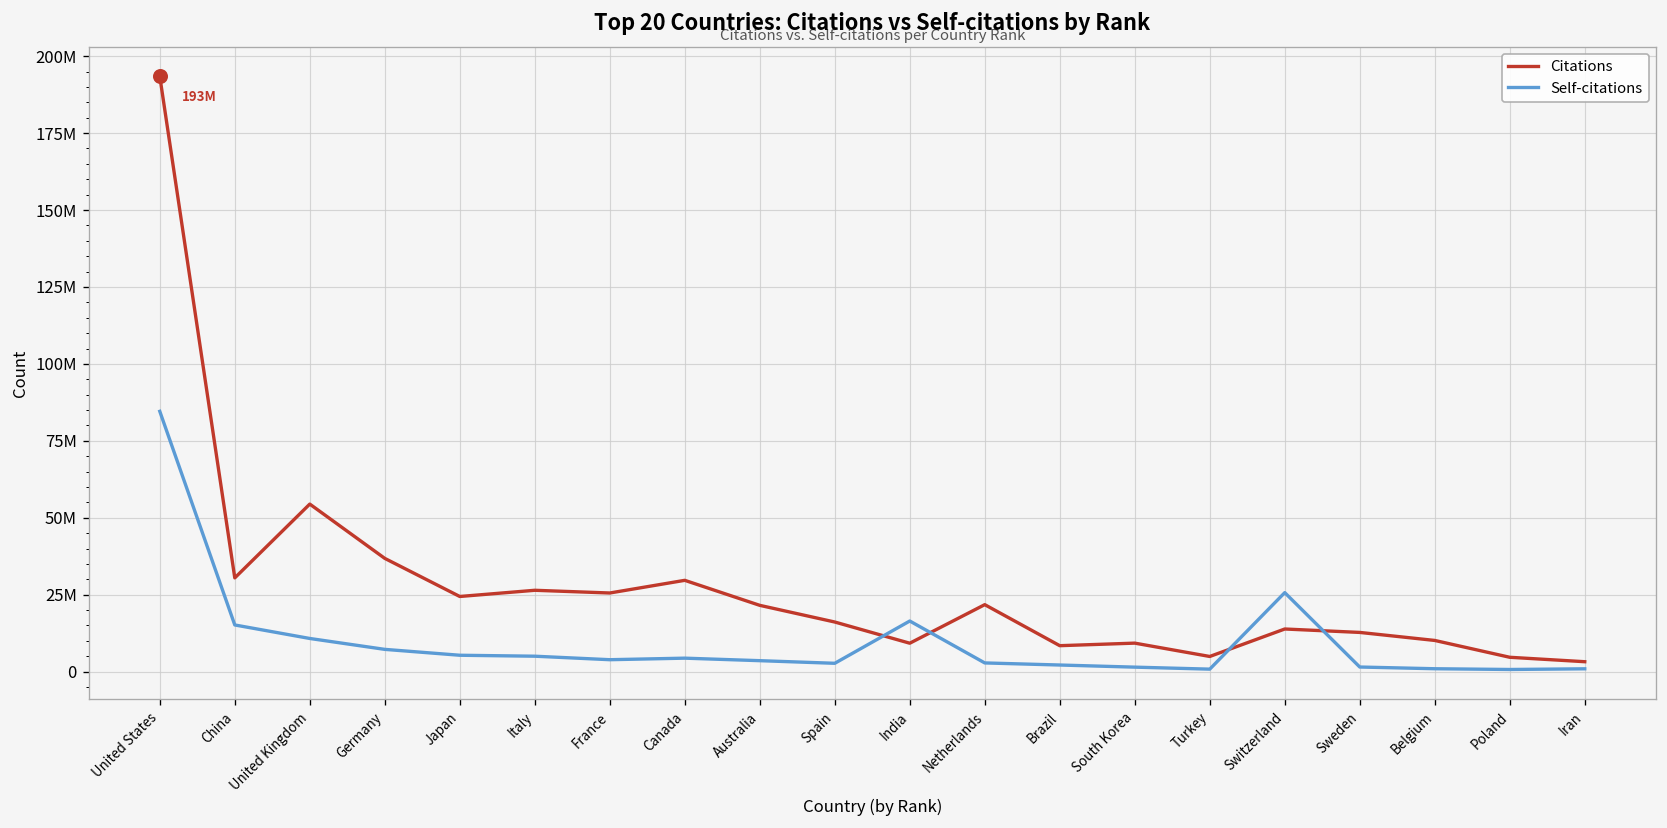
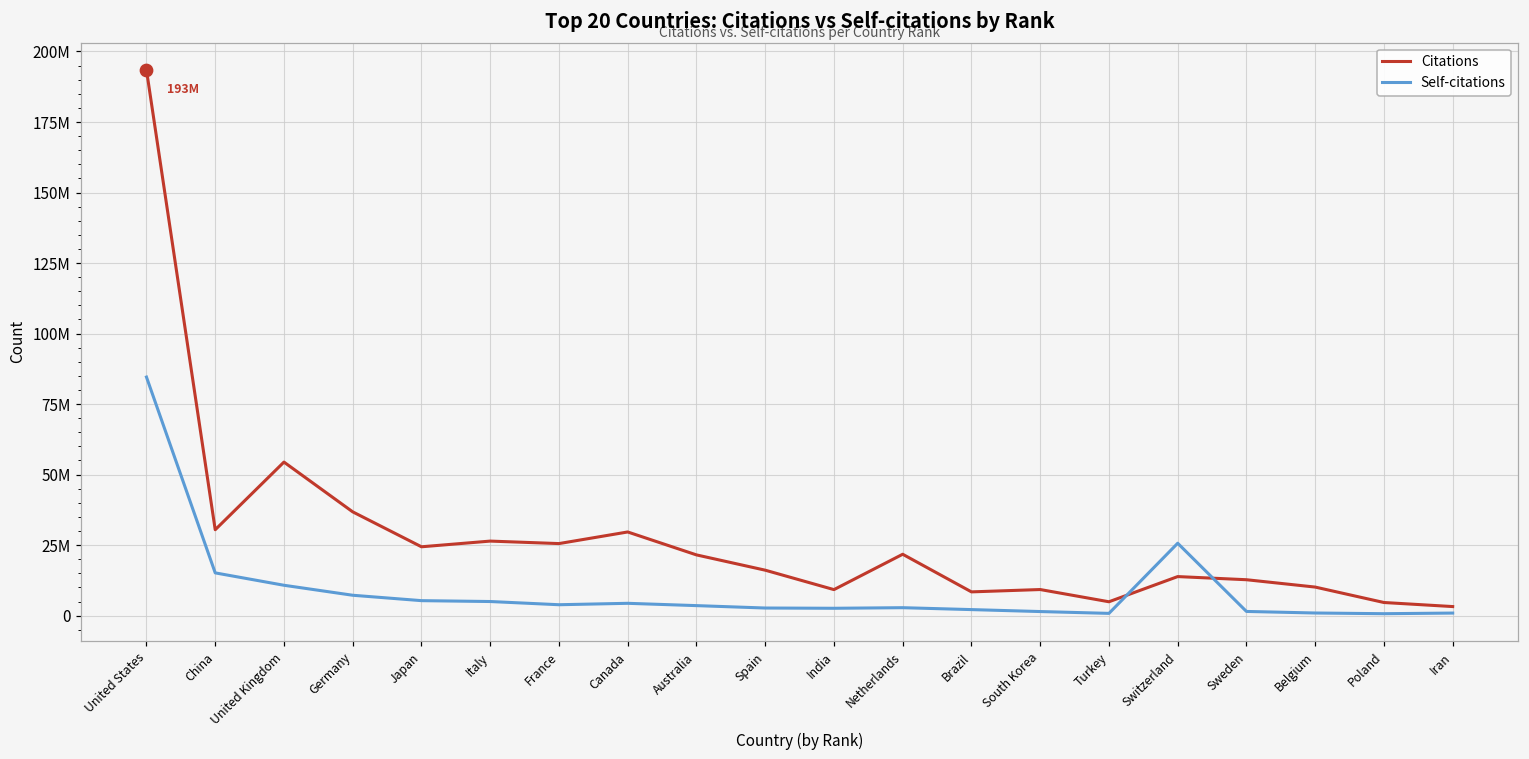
  {
    "Self-citations": {
      "United States": 85000000,
      "China": 15000000,
      "United Kingdom": 11000000,
      "Germany": 7000000,
      "Japan": 5000000,
      "Italy": 5000000,
      "France": 4000000,
      "Canada": 4000000,
      "Australia": 4000000,
      "Spain": 3000000,
-     "India": 16000000,
+     "India": 3000000,
      "Netherlands": 3000000,
      "Brazil": 2000000,
      "South Korea": 1000000,
      "Turkey": 1000000,
      "Switzerland": 26000000,
      "Sweden": 1000000,
      "Belgium": 1000000,
      "Poland": 1000000,
      "Iran": 1000000
    }
  }
